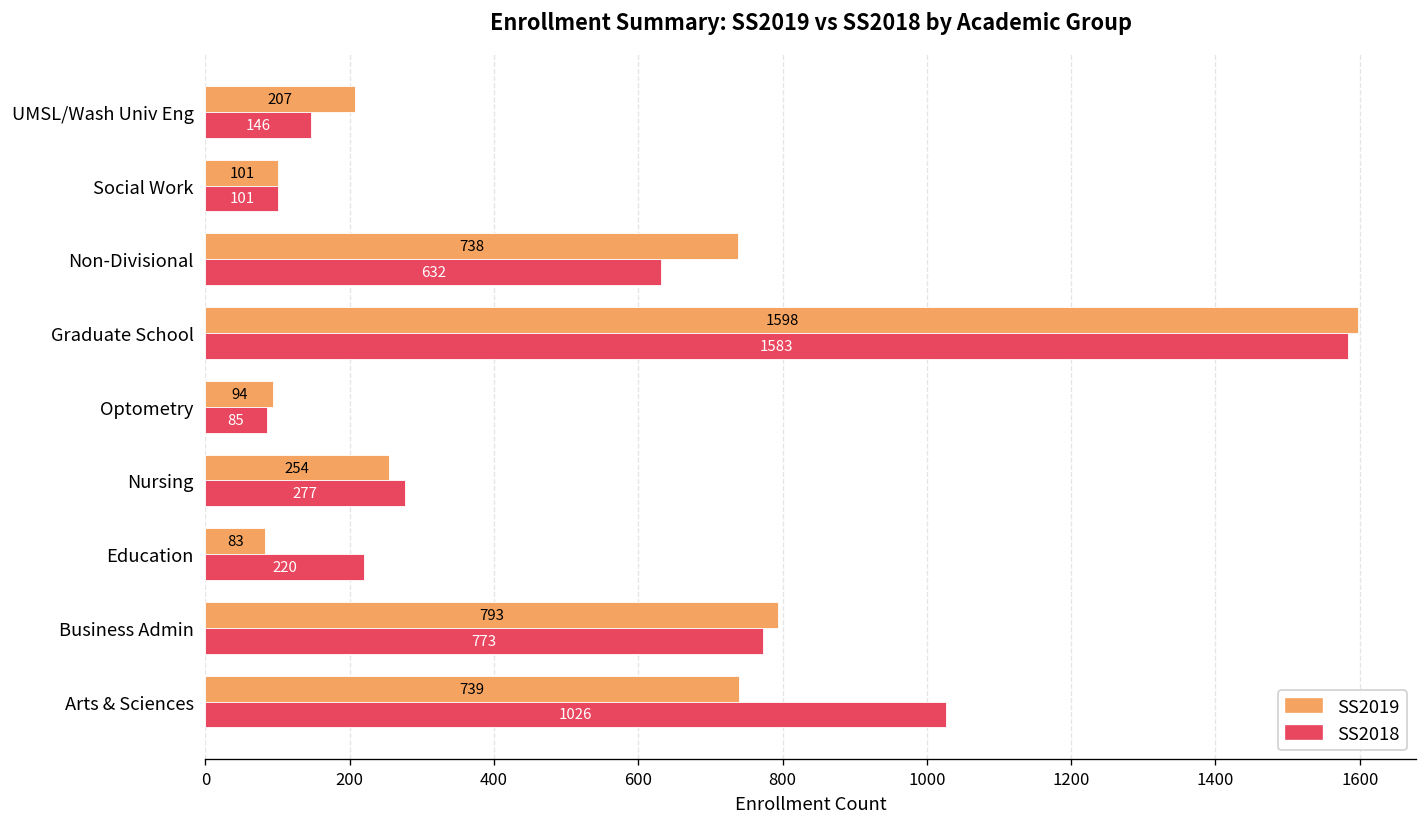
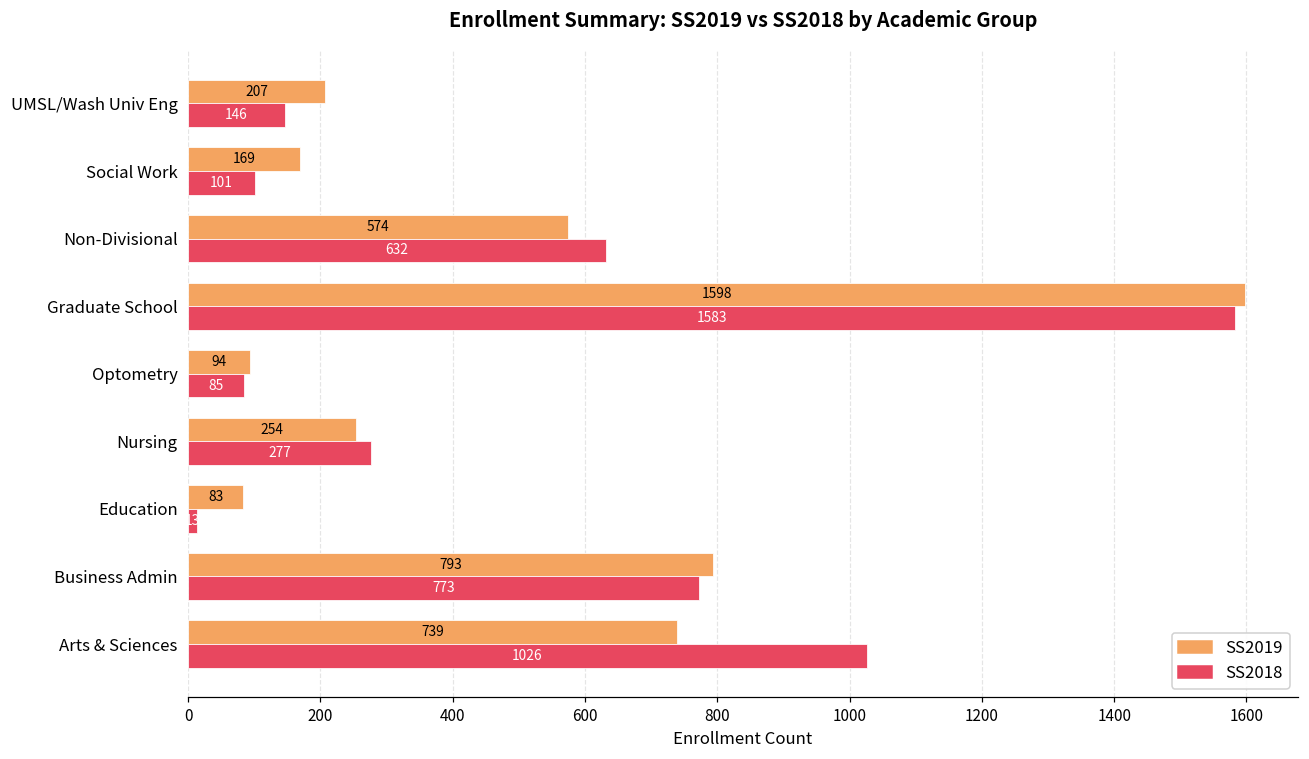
  {
    "SS2019": {
      "UMSL/Wash Univ Eng": 207,
-     "Social Work": 101,
-     "Non-Divisional": 738,
+     "Social Work": 169,
+     "Non-Divisional": 574,
      "Graduate School": 1598,
      "Optometry": 94,
      "Nursing": 254,
      "Education": 83,
      "Business Admin": 793,
      "Arts & Sciences": 739
    },
    "SS2018": {
-     "Education": 220
+     "Education": 10
    }
  }
